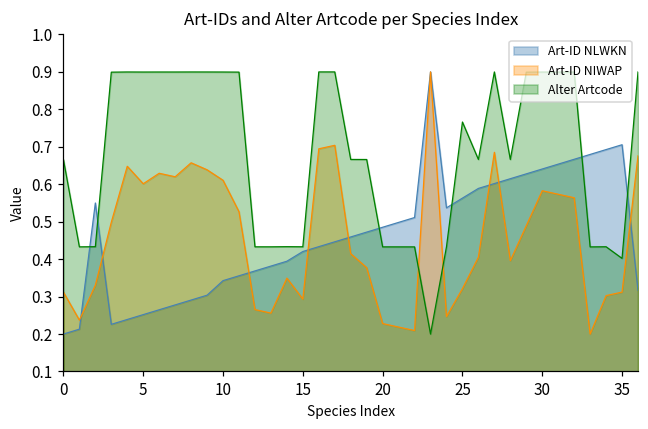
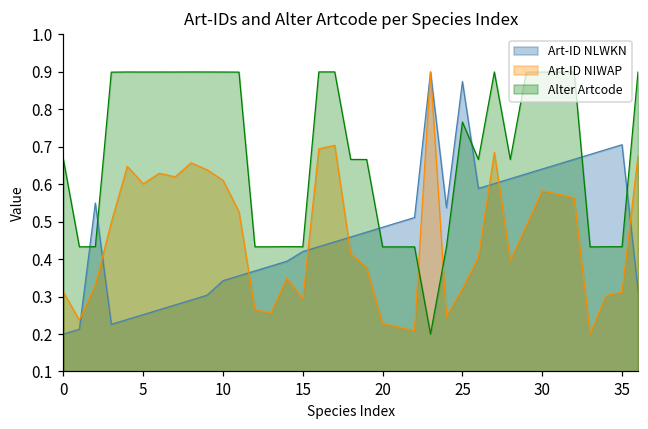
  {
    "Art-ID NLWKN": {
      "0": 0.20,
      "5": 0.25,
      "10": 0.34,
      "15": 0.42,
      "20": 0.49,
-     "25": 0.56,
+     "25": 0.87,
      "30": 0.64,
      "35": 0.71
    },
    "Art-ID NIWAP": {
      "0": 0.31,
      "5": 0.60,
      "10": 0.61,
      "15": 0.29,
      "20": 0.23,
      "25": 0.32,
      "30": 0.58,
      "35": 0.31
    },
    "Alter Artcode": {
      "0": 0.67,
      "5": 0.90,
      "10": 0.90,
      "15": 0.43,
      "20": 0.43,
      "25": 0.77,
-     "35": 0.40
+     "35": 0.43
    }
  }
